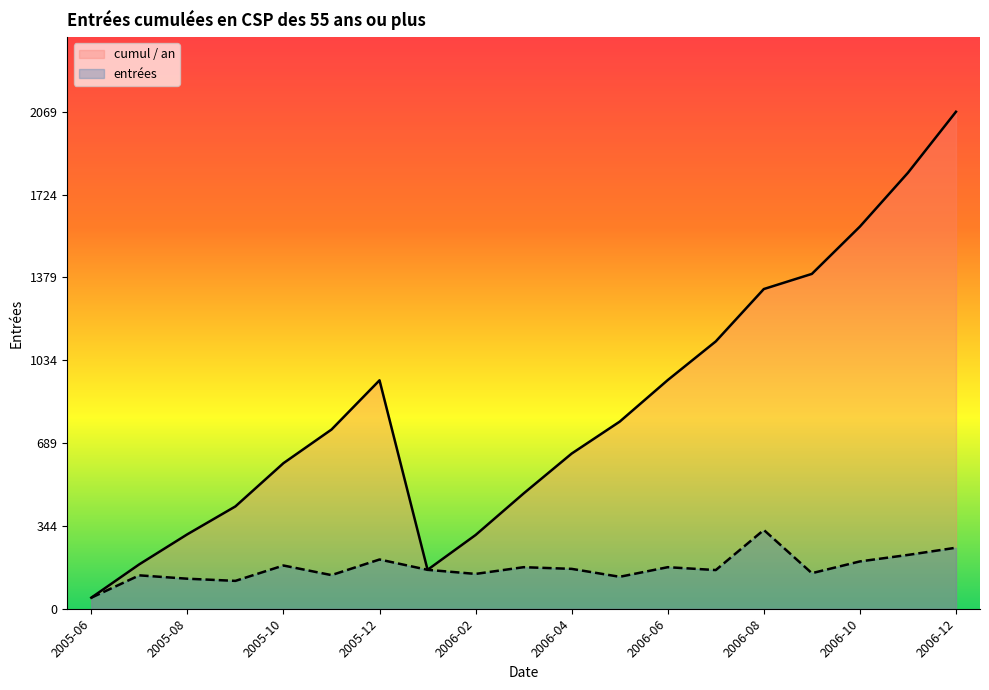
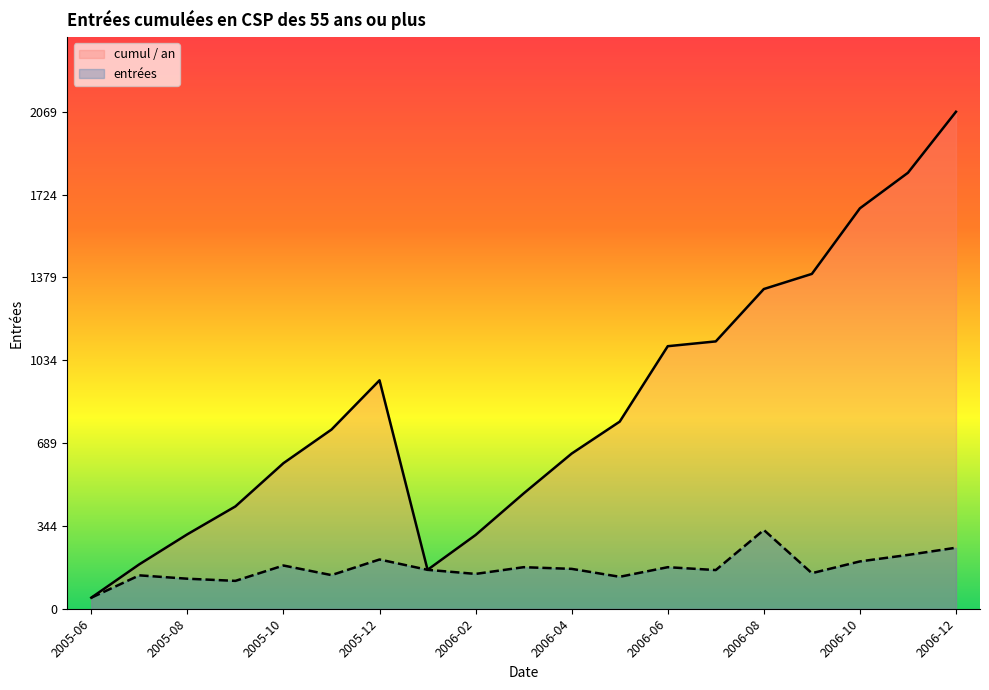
  {
    "cumul / an": {
      "2005-08": 310,
      "2005-10": 610,
      "2005-12": 950,
      "2006-02": 310,
      "2006-04": 650,
-     "2006-06": 950,
+     "2006-06": 1090,
      "2006-08": 1330,
-     "2006-10": 1590,
+     "2006-10": 1670,
      "2006-12": 2070
    },
    "entrées": {
      "2005-08": 130,
      "2005-10": 180,
      "2005-12": 210,
      "2006-02": 150,
      "2006-04": 170,
      "2006-06": 170,
      "2006-08": 330,
      "2006-10": 200,
      "2006-12": 250
    }
  }
